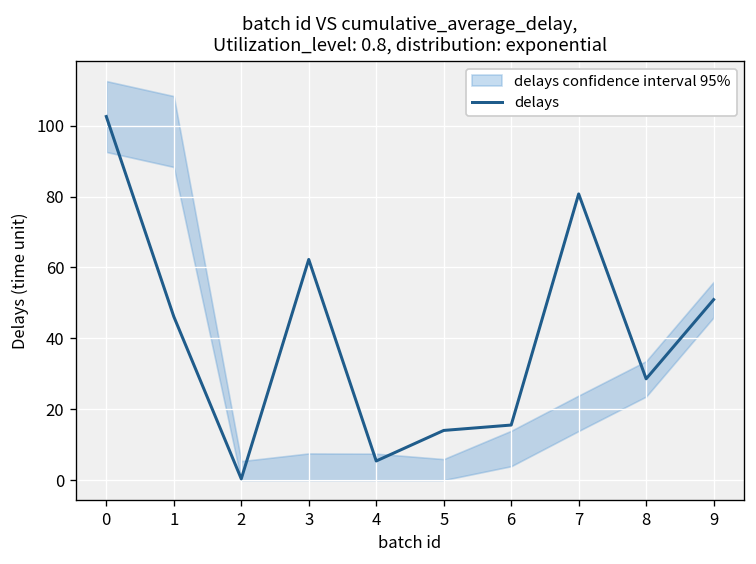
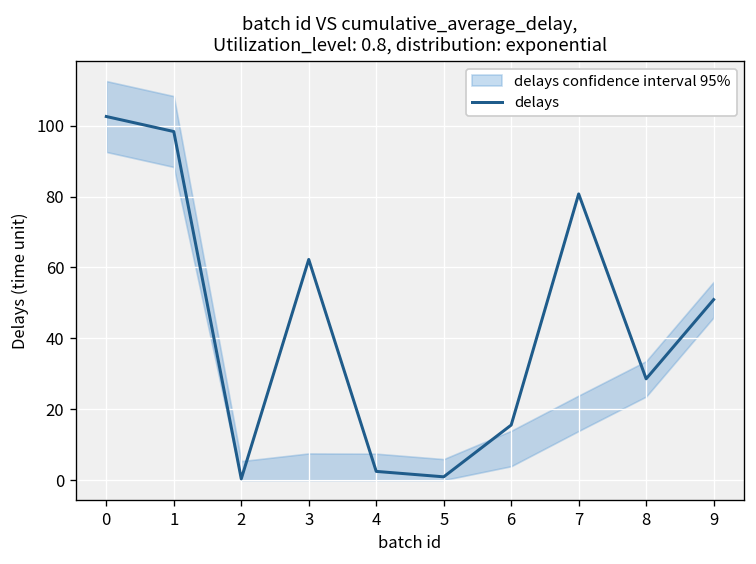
  {
    "delays": {
      "0": 103,
-     "1": 46,
+     "1": 98,
      "2": 0,
      "3": 62,
-     "4": 5,
-     "5": 14,
+     "4": 2,
+     "5": 1,
      "6": 16,
      "7": 81,
      "8": 29,
      "9": 51
    }
  }
